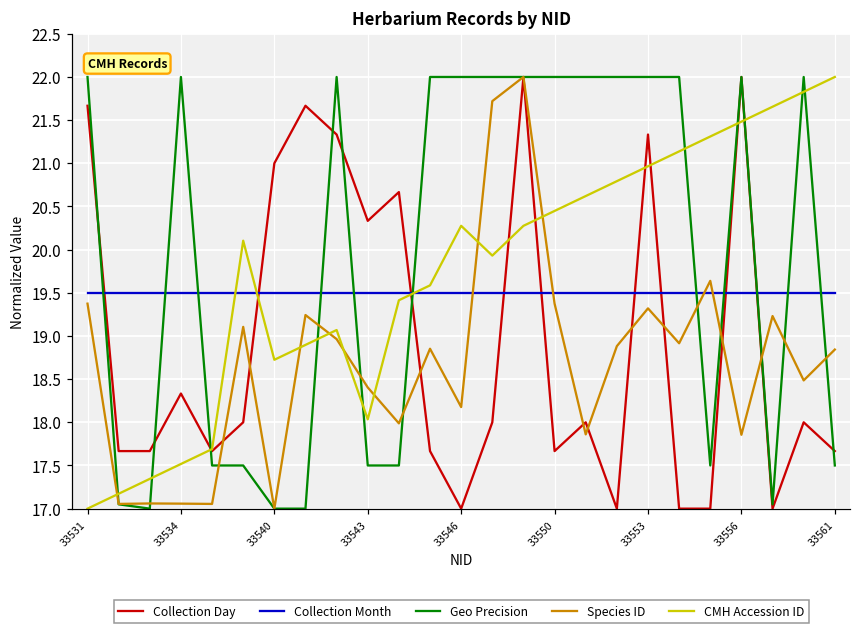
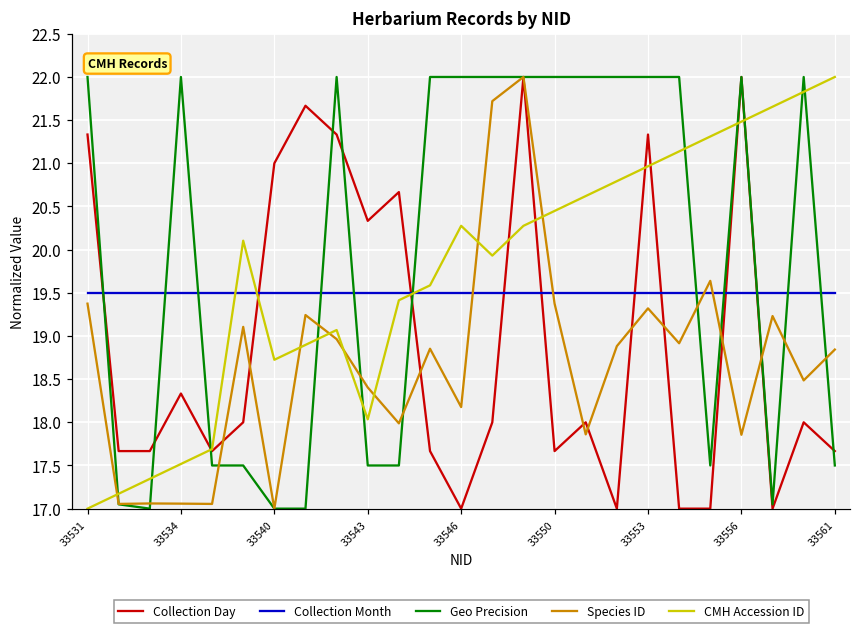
  {
    "Collection Day": {
-     "33531": 21.7,
+     "33531": 21.3,
      "33534": 18.3,
      "33540": 21.0,
      "33543": 20.3,
      "33546": 17.0,
      "33550": 17.7,
      "33553": 21.3,
      "33561": 17.7
    },
    "Collection Month": {
      "33531": 19.5,
      "33534": 19.5,
      "33540": 19.5,
      "33543": 19.5,
      "33546": 19.5,
      "33550": 19.5,
      "33553": 19.5,
      "33556": 19.5,
      "33561": 19.5
    },
    "Geo Precision": {
      "33531": 22.0,
      "33534": 22.0,
      "33543": 17.5,
      "33546": 22.0,
      "33550": 22.0,
      "33553": 22.0,
      "33561": 17.5
    },
    "Species ID": {
      "33531": 19.4,
      "33534": 17.1,
      "33543": 18.4,
      "33546": 18.2,
      "33550": 19.4,
      "33553": 19.3,
      "33556": 17.9,
      "33561": 18.8
    },
    "CMH Accession ID": {
      "33531": 17.0,
      "33534": 17.5,
      "33540": 18.7,
      "33543": 18.0,
      "33546": 20.3,
      "33550": 20.4,
      "33553": 21.0,
      "33556": 21.5,
      "33561": 22.0
    }
  }
